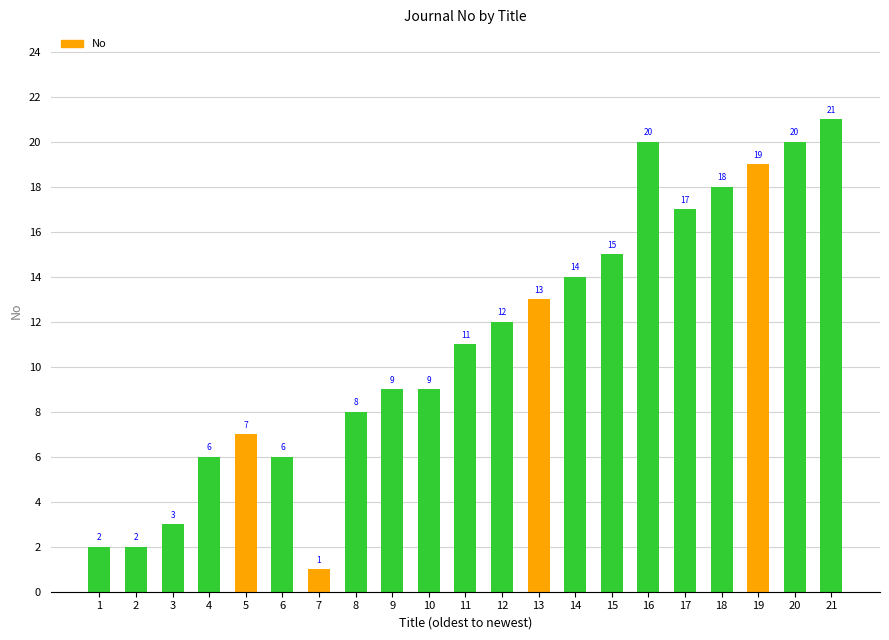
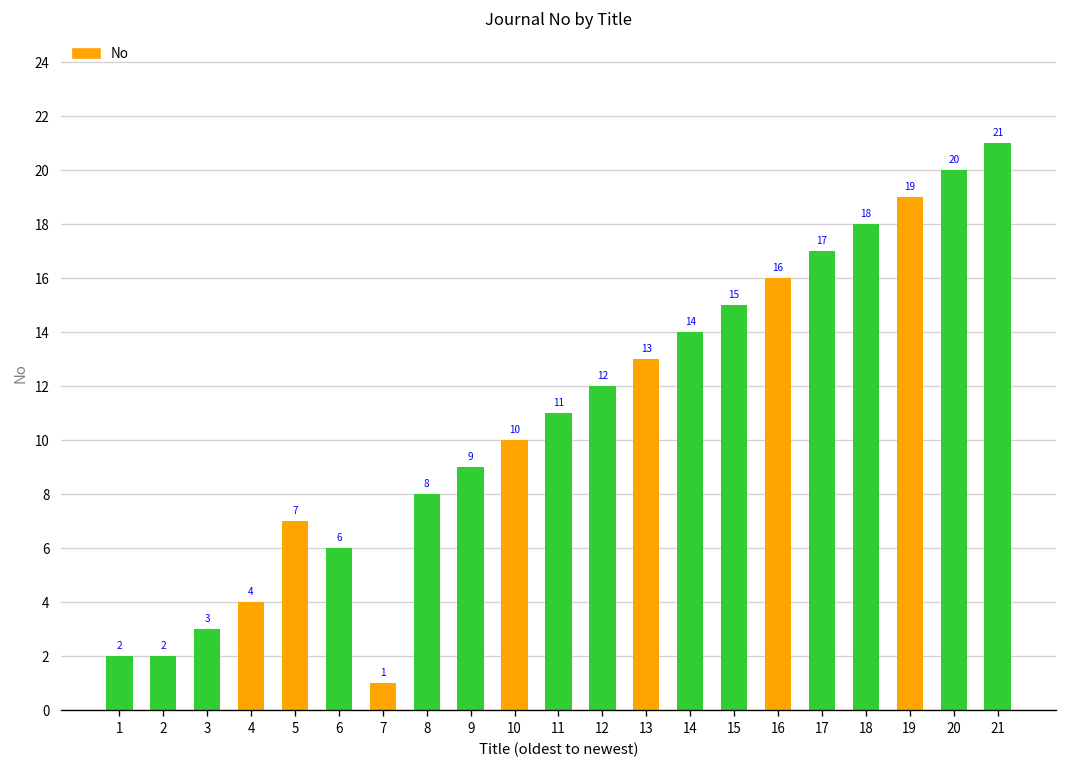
  {
    "1": 2,
    "2": 2,
    "3": 3,
-   "4": 6,
+   "4": 4,
    "5": 7,
    "6": 6,
    "7": 1,
    "8": 8,
    "9": 9,
-   "10": 9,
+   "10": 10,
    "11": 11,
    "12": 12,
    "13": 13,
    "14": 14,
    "15": 15,
-   "16": 20,
+   "16": 16,
    "17": 17,
    "18": 18,
    "19": 19,
    "20": 20,
    "21": 21
  }
